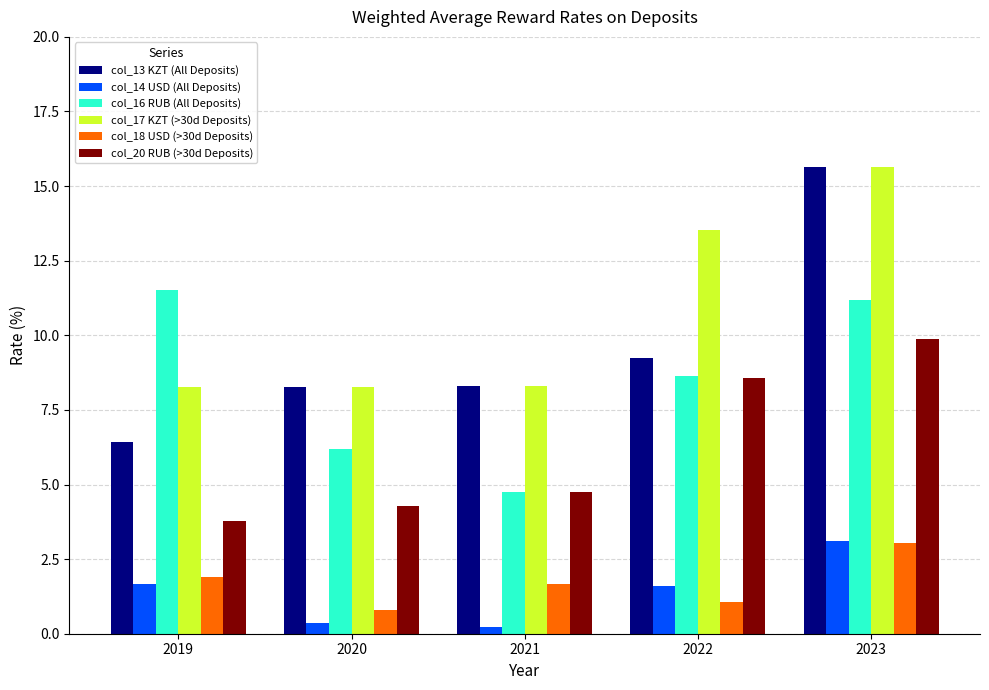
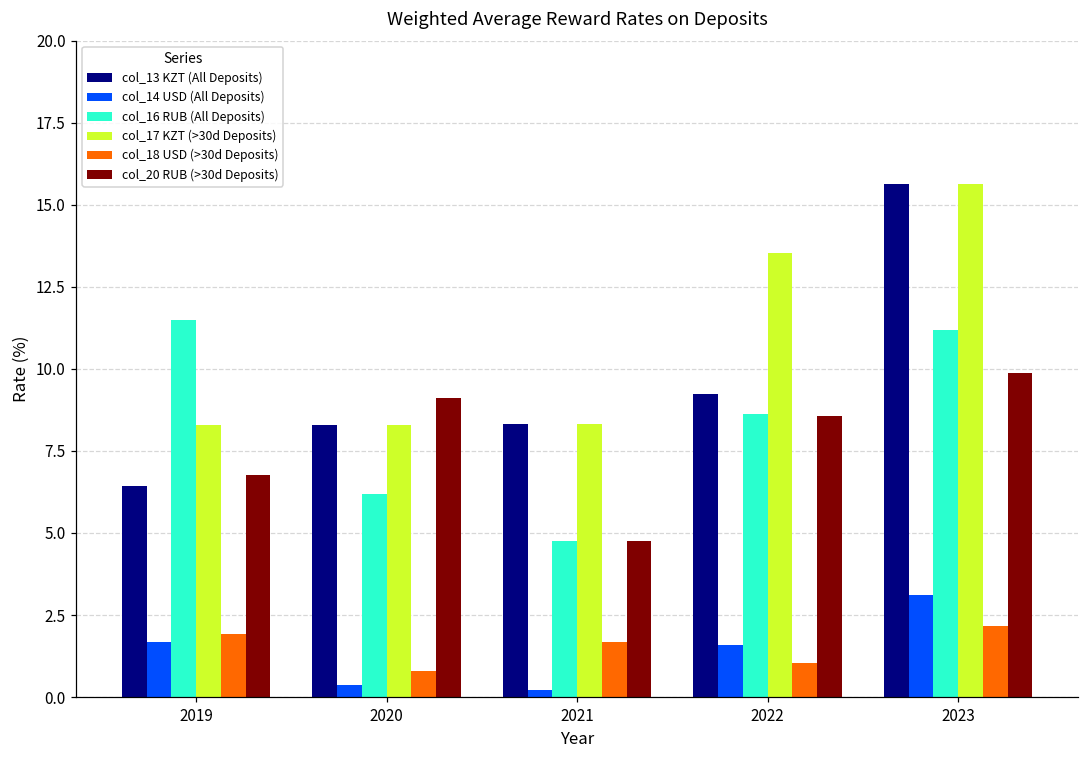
  {
    "col_13 KZT (All Deposits)": {
      "2019": 6.4,
      "2020": 8.3,
      "2021": 8.3,
      "2022": 9.2,
      "2023": 15.6
    },
    "col_14 USD (All Deposits)": {
      "2019": 1.7,
      "2020": 0.4,
      "2021": 0.2,
      "2022": 1.6,
      "2023": 3.1
    },
    "col_16 RUB (All Deposits)": {
      "2019": 11.5,
      "2020": 6.2,
      "2021": 4.8,
      "2022": 8.6,
      "2023": 11.2
    },
    "col_17 KZT (>30d Deposits)": {
      "2019": 8.3,
      "2020": 8.3,
      "2021": 8.3,
      "2022": 13.5,
      "2023": 15.6
    },
    "col_18 USD (>30d Deposits)": {
      "2019": 1.9,
      "2020": 0.8,
      "2021": 1.7,
      "2022": 1.1,
-     "2023": 3.0
+     "2023": 2.2
    },
    "col_20 RUB (>30d Deposits)": {
-     "2019": 3.8,
-     "2020": 4.3,
+     "2019": 6.8,
+     "2020": 9.1,
      "2021": 4.8,
      "2022": 8.6,
      "2023": 9.9
    }
  }
